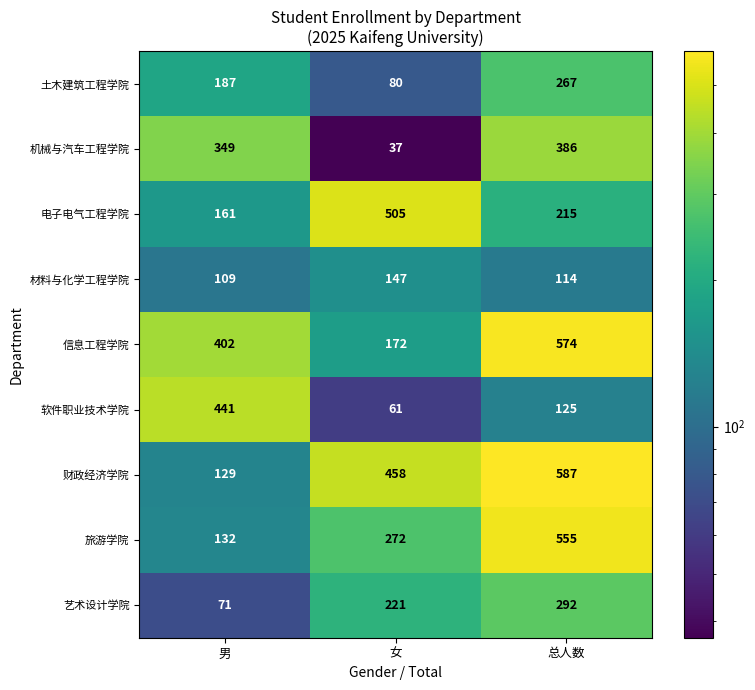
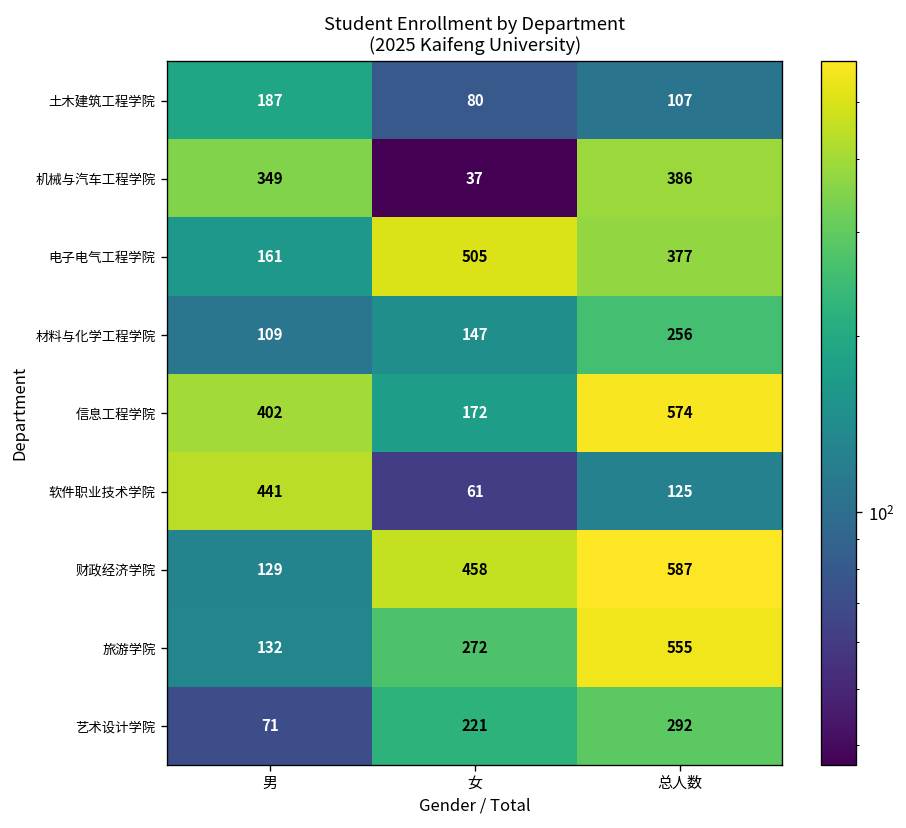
  {
    "土木建筑工程学院": {
      "男": 187,
      "女": 80,
-     "总人数": 267
+     "总人数": 107
    },
    "机械与汽车工程学院": {
      "男": 349,
      "女": 37,
      "总人数": 386
    },
    "电子电气工程学院": {
      "男": 161,
      "女": 505,
-     "总人数": 215
+     "总人数": 377
    },
    "材料与化学工程学院": {
      "男": 109,
      "女": 147,
-     "总人数": 114
+     "总人数": 256
    },
    "信息工程学院": {
      "男": 402,
      "女": 172,
      "总人数": 574
    },
    "软件职业技术学院": {
      "男": 441,
      "女": 61,
      "总人数": 125
    },
    "财政经济学院": {
      "男": 129,
      "女": 458,
      "总人数": 587
    },
    "旅游学院": {
      "男": 132,
      "女": 272,
      "总人数": 555
    },
    "艺术设计学院": {
      "男": 71,
      "女": 221,
      "总人数": 292
    }
  }
